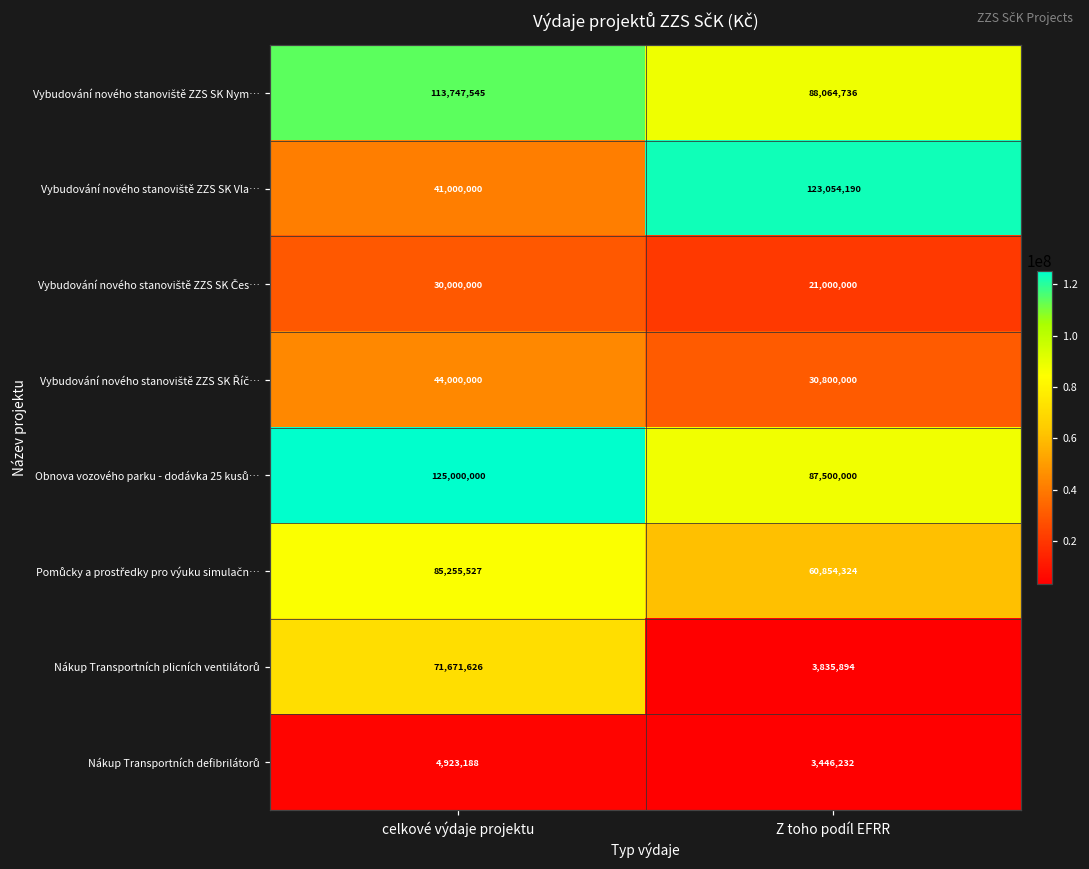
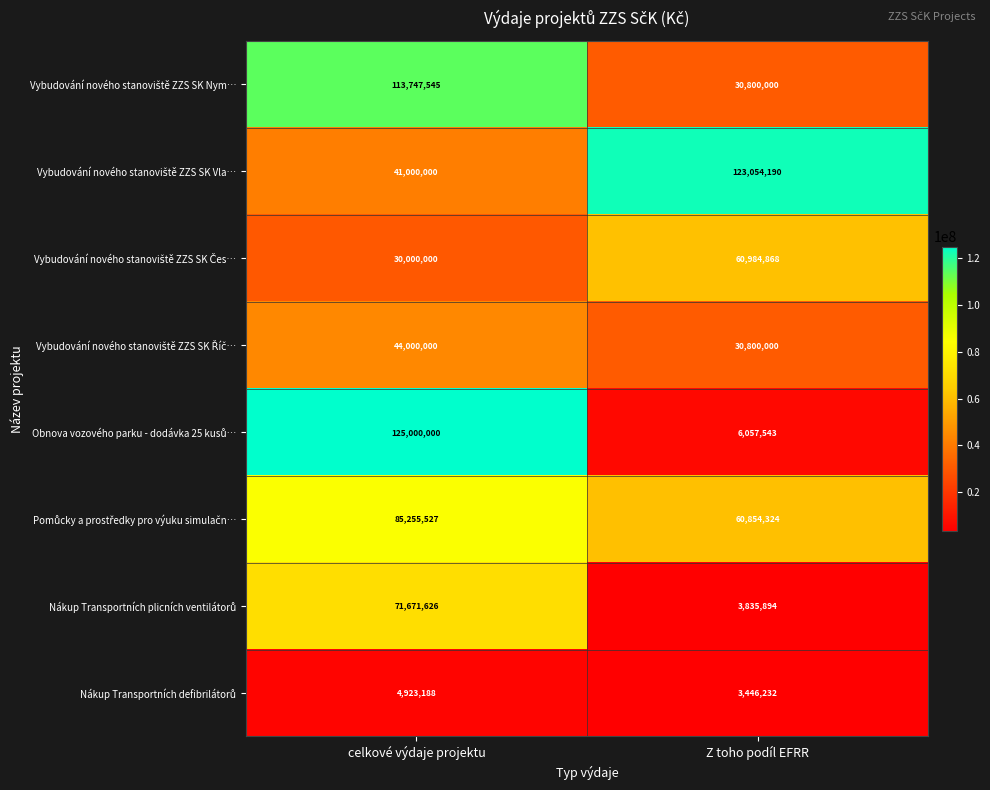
  {
    "Vybudování nového stanoviště ZZS SK Nym…": {
      "celkové výdaje projektu": "113,747,545",
-     "Z toho podíl EFRR": "88,064,736"
+     "Z toho podíl EFRR": "30,800,000"
    },
    "Vybudování nového stanoviště ZZS SK Vla…": {
      "celkové výdaje projektu": "41,000,000",
      "Z toho podíl EFRR": "123,054,190"
    },
    "Vybudování nového stanoviště ZZS SK Čes…": {
      "celkové výdaje projektu": "30,000,000",
-     "Z toho podíl EFRR": "21,000,000"
+     "Z toho podíl EFRR": "60,984,868"
    },
    "Vybudování nového stanoviště ZZS SK Říč…": {
      "celkové výdaje projektu": "44,000,000",
      "Z toho podíl EFRR": "30,800,000"
    },
    "Obnova vozového parku - dodávka 25 kusů…": {
      "celkové výdaje projektu": "125,000,000",
-     "Z toho podíl EFRR": "87,500,000"
+     "Z toho podíl EFRR": "6,057,543"
    },
    "Pomůcky a prostředky pro výuku simulačn…": {
      "celkové výdaje projektu": "85,255,527",
      "Z toho podíl EFRR": "60,854,324"
    },
    "Nákup Transportních plicních ventilátorů": {
      "celkové výdaje projektu": "71,671,626",
      "Z toho podíl EFRR": "3,835,894"
    },
    "Nákup Transportních defibrilátorů": {
      "celkové výdaje projektu": "4,923,188",
      "Z toho podíl EFRR": "3,446,232"
    }
  }
